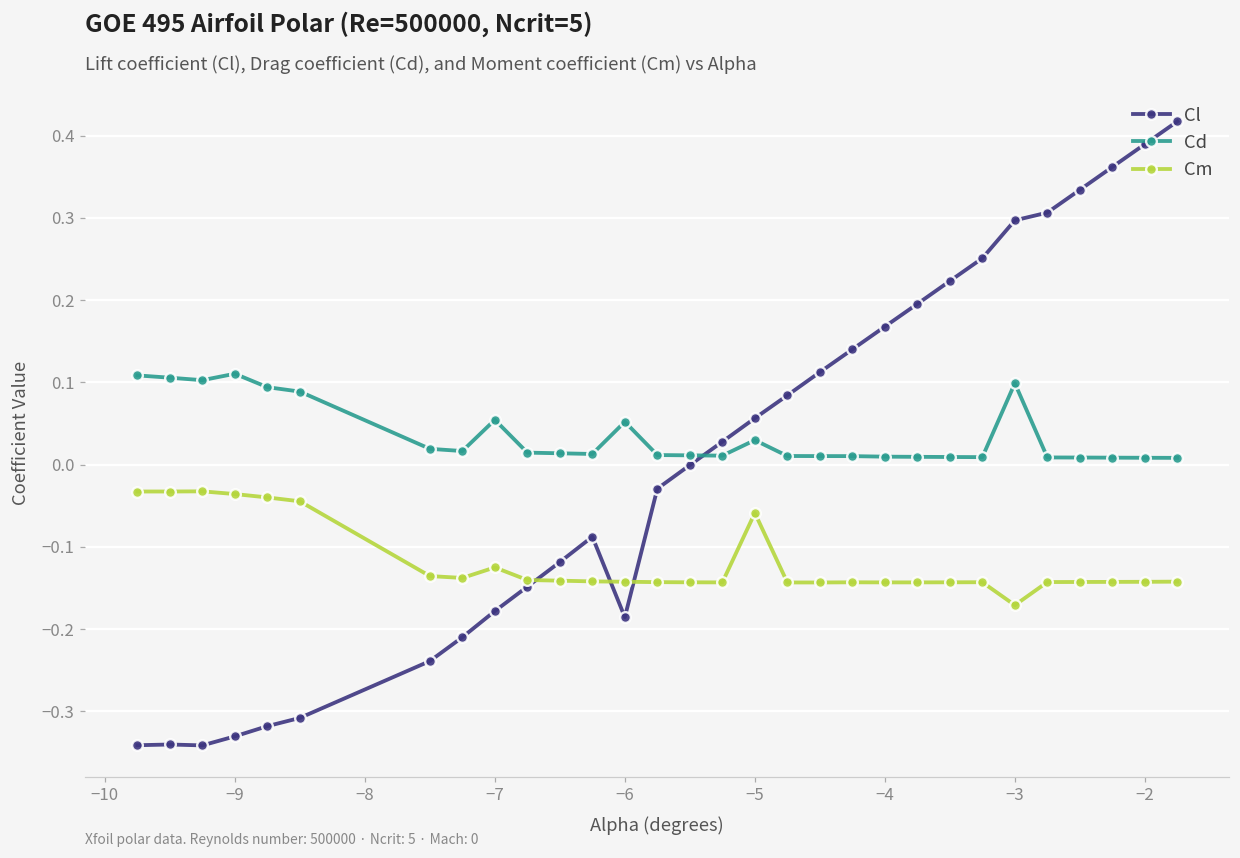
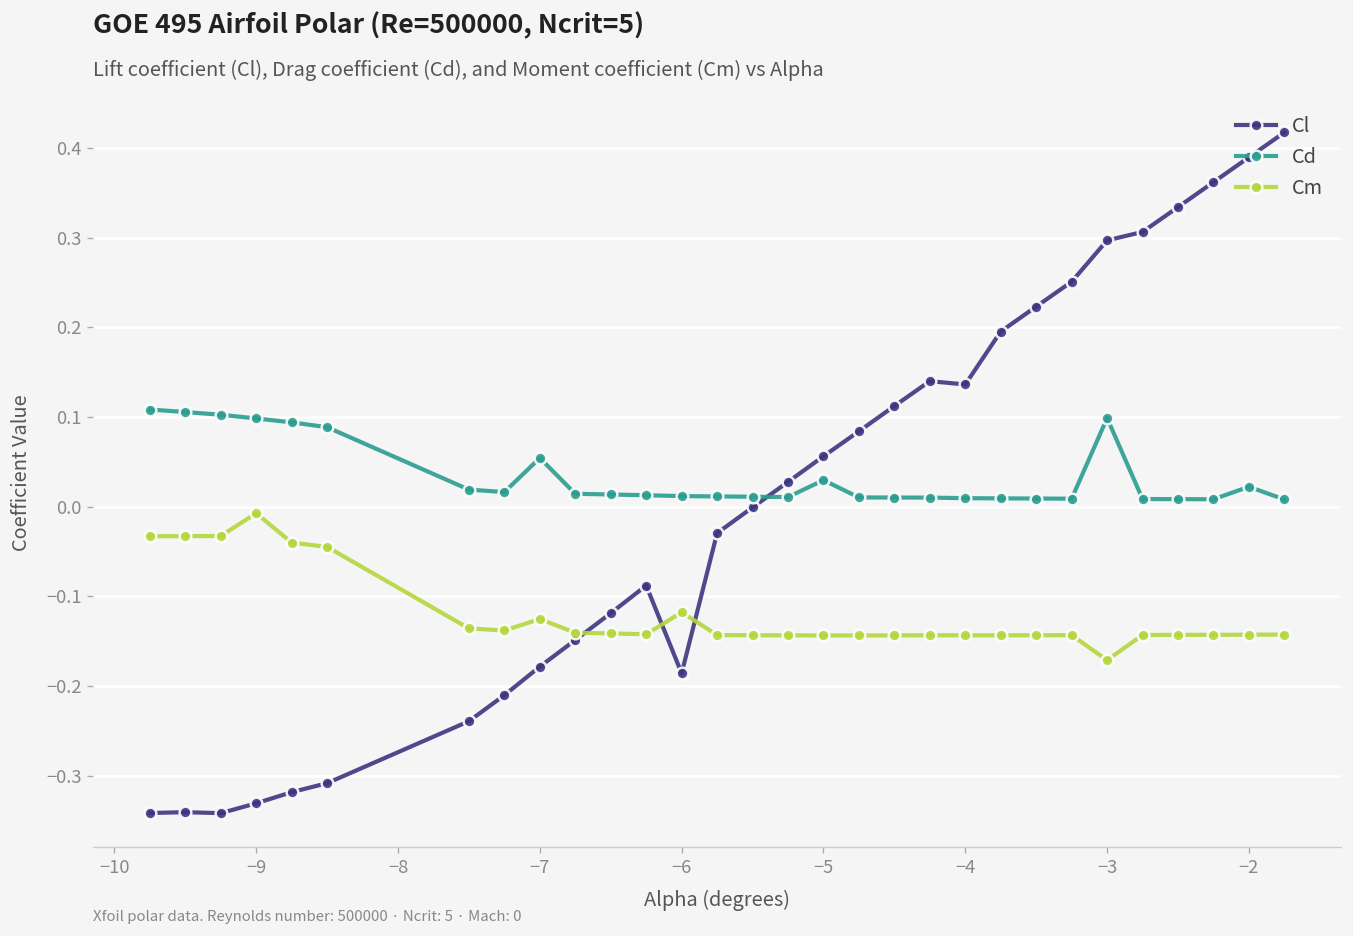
  {
    "Cl": {
      "−9": -0.33,
      "−7": -0.18,
      "−6": -0.19,
      "−5": 0.06,
-     "−4": 0.17,
+     "−4": 0.14,
      "−3": 0.30,
      "−2": 0.39
    },
    "Cd": {
-     "−9": 0.11,
+     "−9": 0.10,
      "−7": 0.05,
-     "−6": 0.05,
+     "−6": 0.01,
      "−5": 0.03,
      "−4": 0.01,
      "−3": 0.10,
-     "−2": 0.01
+     "−2": 0.02
    },
    "Cm": {
-     "−9": -0.04,
+     "−9": -0.01,
      "−7": -0.13,
-     "−6": -0.14,
-     "−5": -0.06,
+     "−6": -0.12,
+     "−5": -0.14,
      "−4": -0.14,
      "−3": -0.17,
      "−2": -0.14
    }
  }
